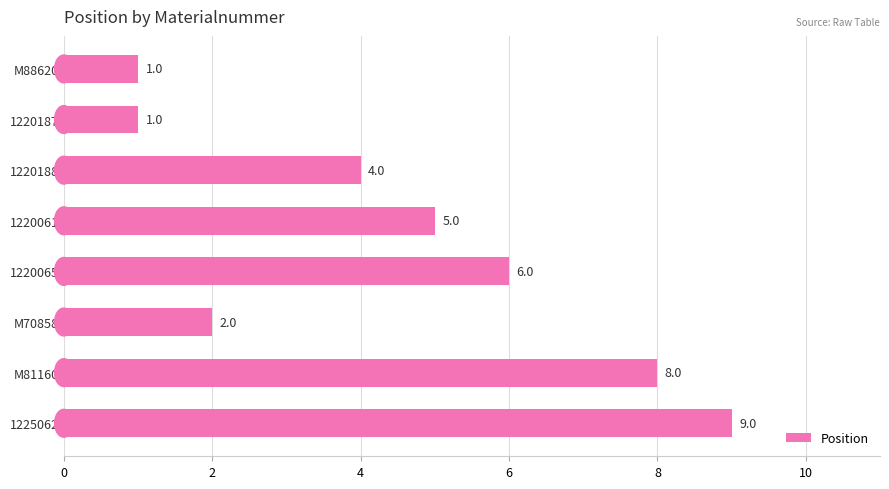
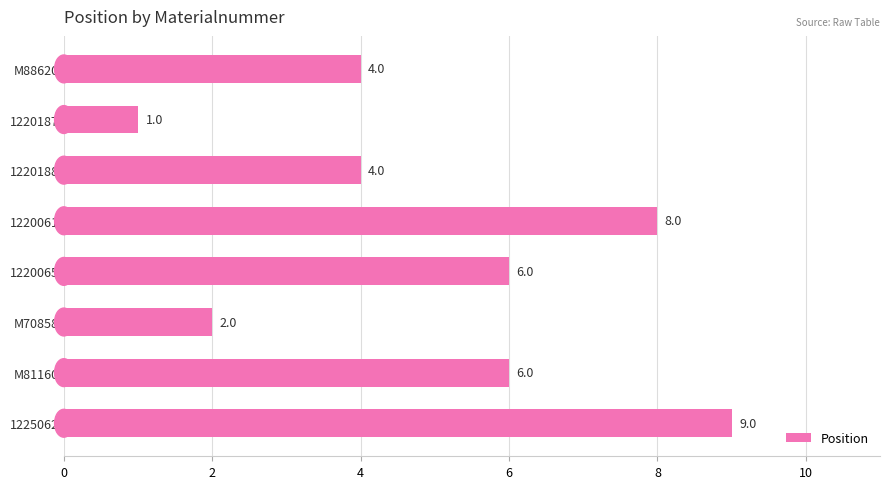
  {
-   "M88620": 1.0,
+   "M88620": 4.0,
    "1220187": 1.0,
    "1220188": 4.0,
-   "1220061": 5.0,
+   "1220061": 8.0,
    "1220065": 6.0,
    "M70858": 2.0,
-   "M81160": 8.0,
+   "M81160": 6.0,
    "1225062": 9.0
  }
